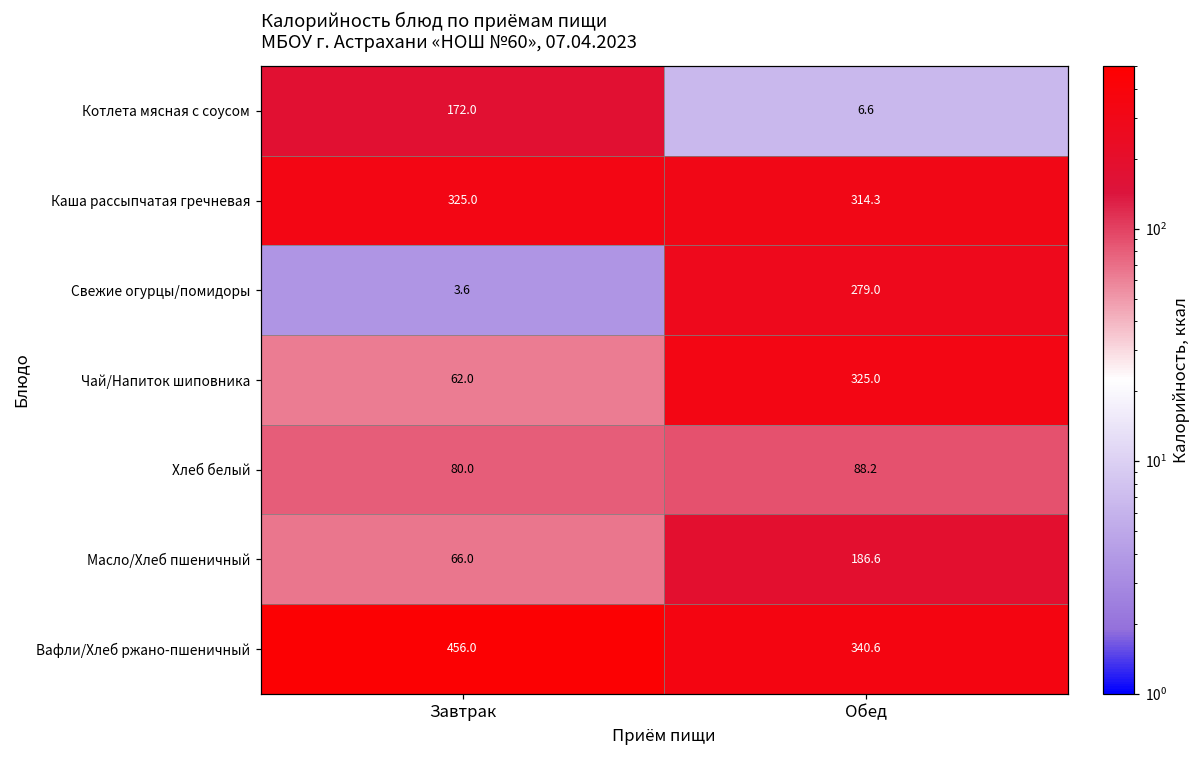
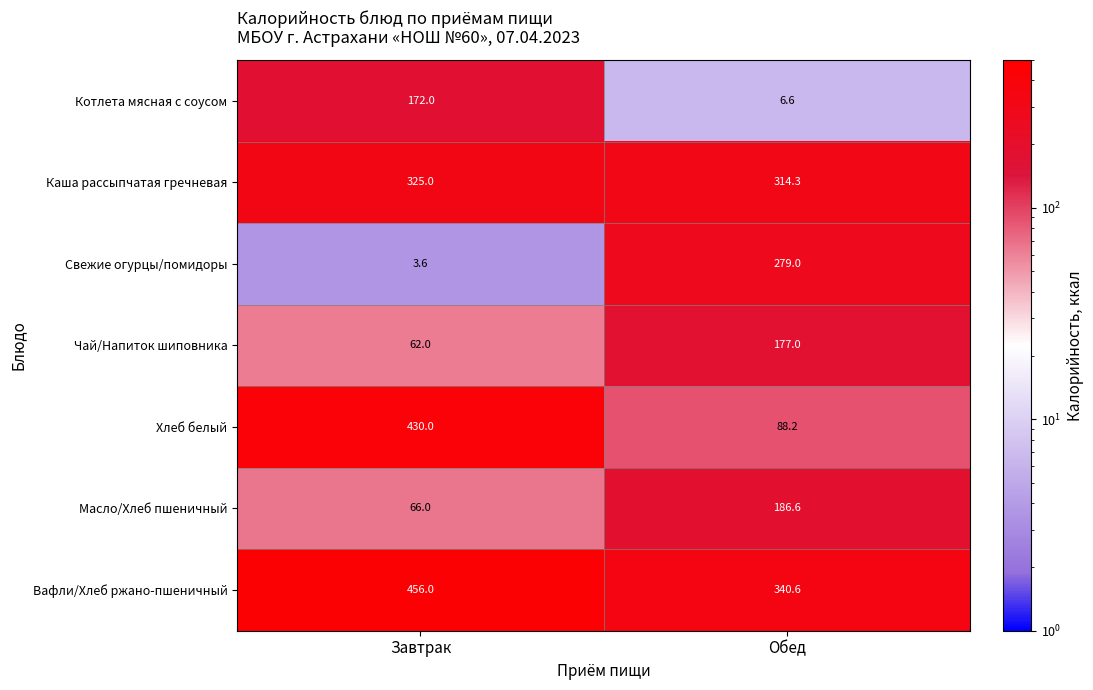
  {
    "Котлета мясная с соусом": {
      "Завтрак": 172.0,
      "Обед": 6.6
    },
    "Каша рассыпчатая гречневая": {
      "Завтрак": 325.0,
      "Обед": 314.3
    },
    "Свежие огурцы/помидоры": {
      "Завтрак": 3.6,
      "Обед": 279.0
    },
    "Чай/Напиток шиповника": {
      "Завтрак": 62.0,
-     "Обед": 325.0
+     "Обед": 177.0
    },
    "Хлеб белый": {
-     "Завтрак": 80.0,
+     "Завтрак": 430.0,
      "Обед": 88.2
    },
    "Масло/Хлеб пшеничный": {
      "Завтрак": 66.0,
      "Обед": 186.6
    },
    "Вафли/Хлеб ржано-пшеничный": {
      "Завтрак": 456.0,
      "Обед": 340.6
    }
  }
